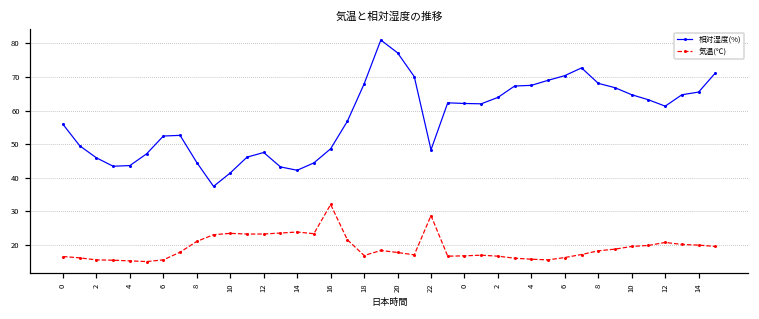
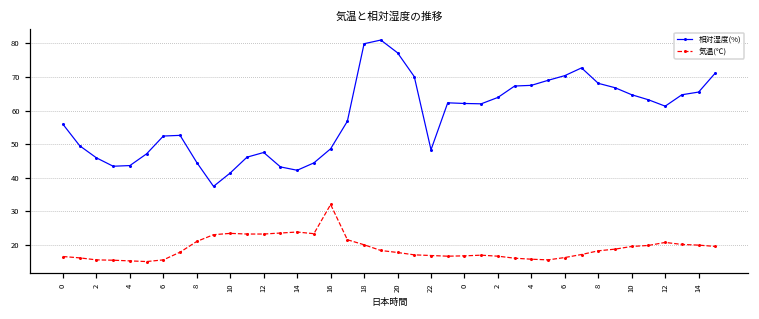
  {
    "相対湿度(%)": {
      "16": 49,
-     "18": 68,
+     "18": 80,
      "20": 77,
      "22": 48
    },
    "気温(℃)": {
      "16": 32,
-     "18": 17,
+     "18": 20,
      "20": 18,
-     "22": 29
+     "22": 17
    }
  }
